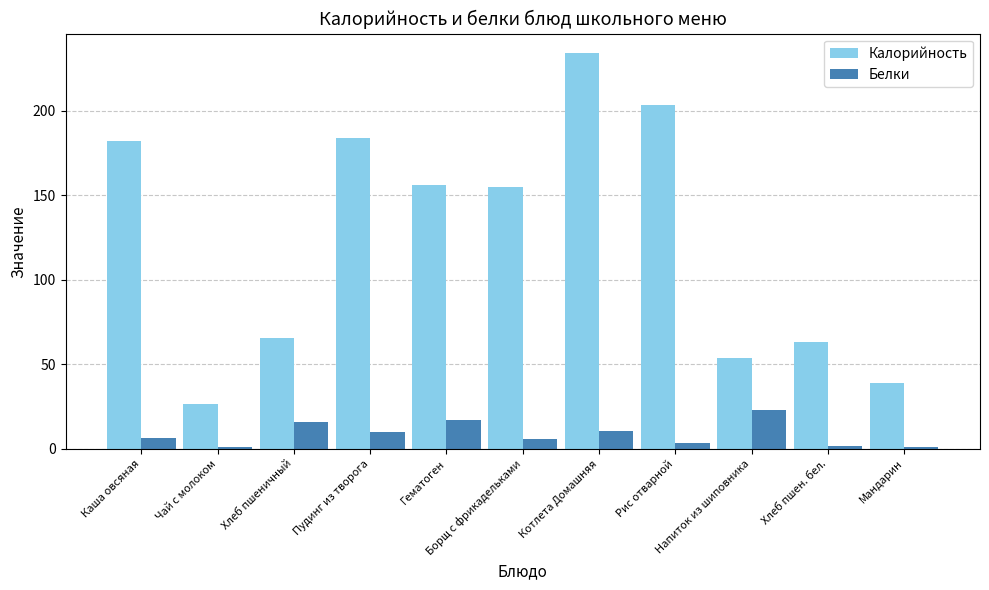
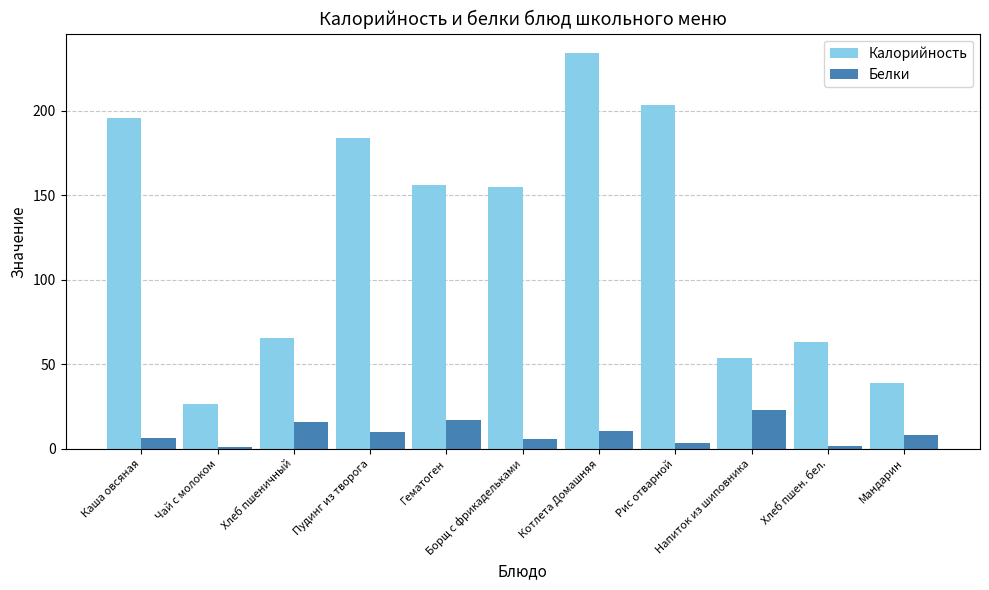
  {
    "Калорийность": {
-     "Каша овсяная": 182,
+     "Каша овсяная": 196,
      "Чай с молоком": 27,
      "Хлеб пшеничный": 66,
      "Пудинг из творога": 184,
      "Гематоген": 156,
      "Борщ с фрикадельками": 155,
      "Котлета Домашняя": 234,
      "Рис отварной": 203,
      "Напиток из шиповника": 54,
      "Хлеб пшен. бел.": 63,
      "Мандарин": 39
    },
    "Белки": {
      "Каша овсяная": 6,
      "Хлеб пшеничный": 16,
      "Пудинг из творога": 10,
      "Гематоген": 17,
      "Борщ с фрикадельками": 6,
      "Котлета Домашняя": 11,
      "Рис отварной": 4,
      "Напиток из шиповника": 23,
      "Хлеб пшен. бел.": 2,
-     "Мандарин": 1
+     "Мандарин": 9
    }
  }
